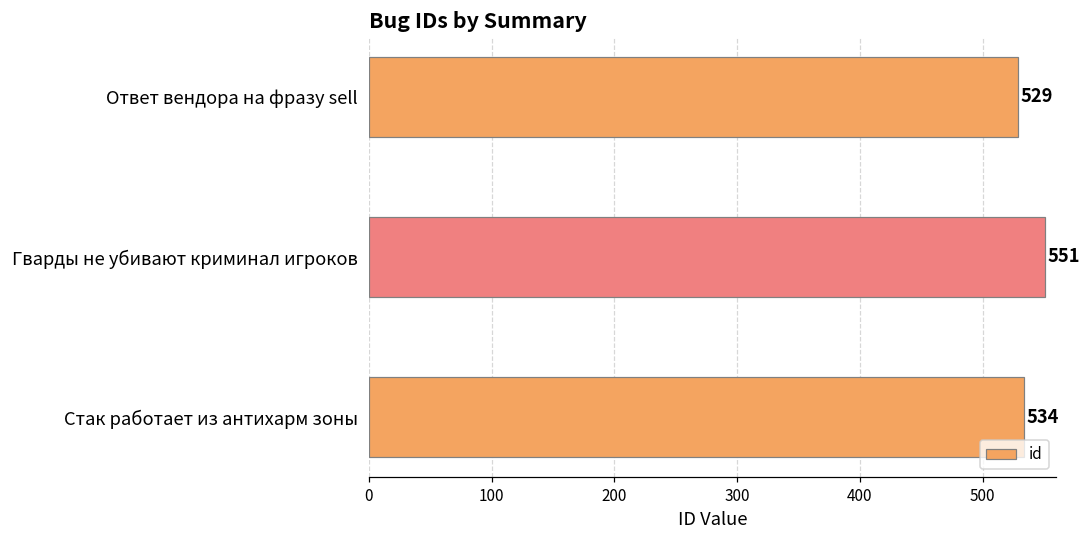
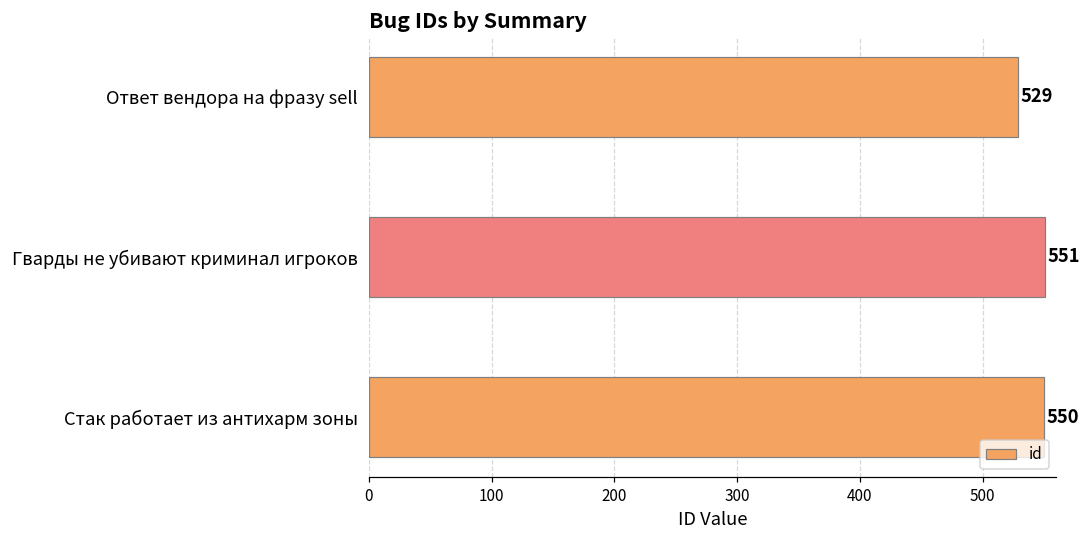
  {
    "Ответ вендора на фразу sell": 529,
    "Гварды не убивают криминал игроков": 551,
-   "Стак работает из антихарм зоны": 534
+   "Стак работает из антихарм зоны": 550
  }
